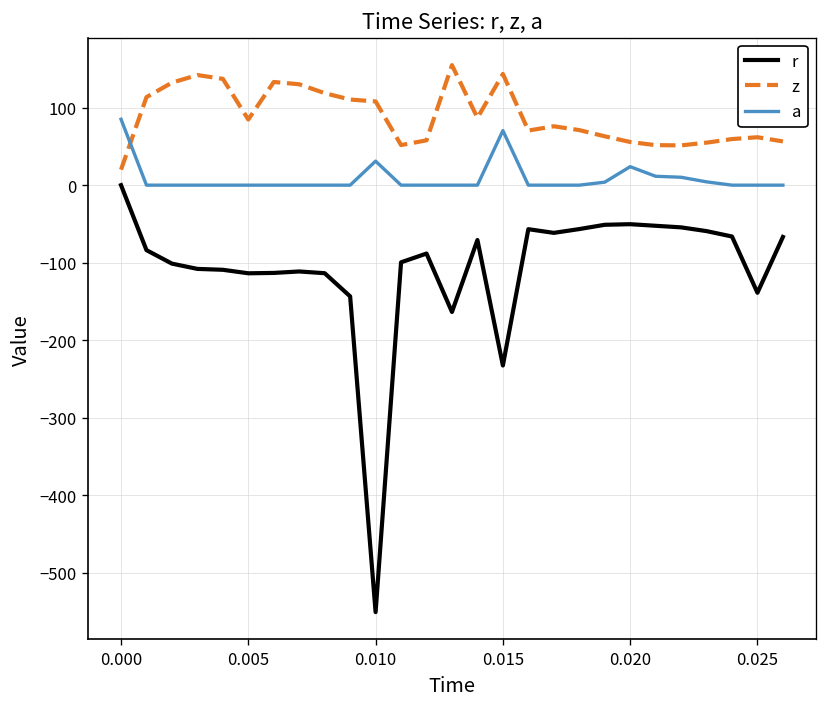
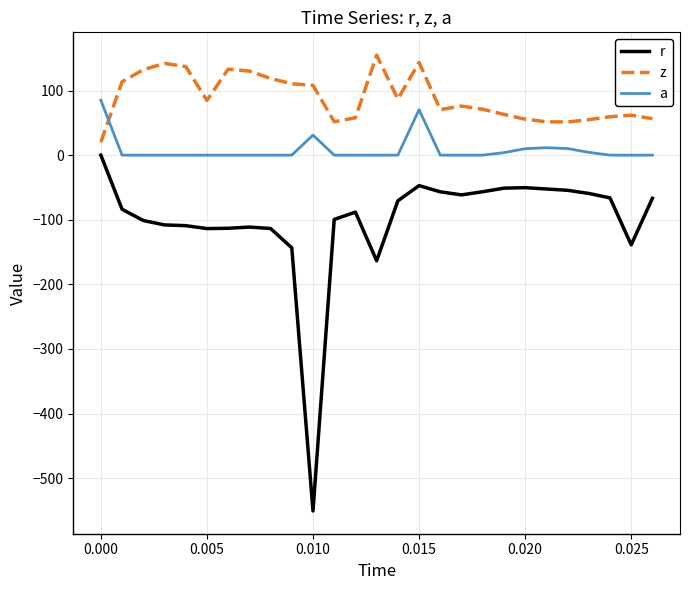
  {
    "r": {
      "0.000": 0,
      "0.005": -110,
      "0.010": -550,
-     "0.015": -230,
+     "0.015": -50,
      "0.020": -50,
      "0.025": -140
    },
    "z": {
      "0.000": 20,
      "0.005": 80,
      "0.010": 110,
      "0.015": 140,
      "0.020": 60,
      "0.025": 60
    },
    "a": {
      "0.000": 90,
      "0.005": 0,
      "0.010": 30,
      "0.015": 70,
-     "0.020": 20,
+     "0.020": 10,
      "0.025": 0
    }
  }
